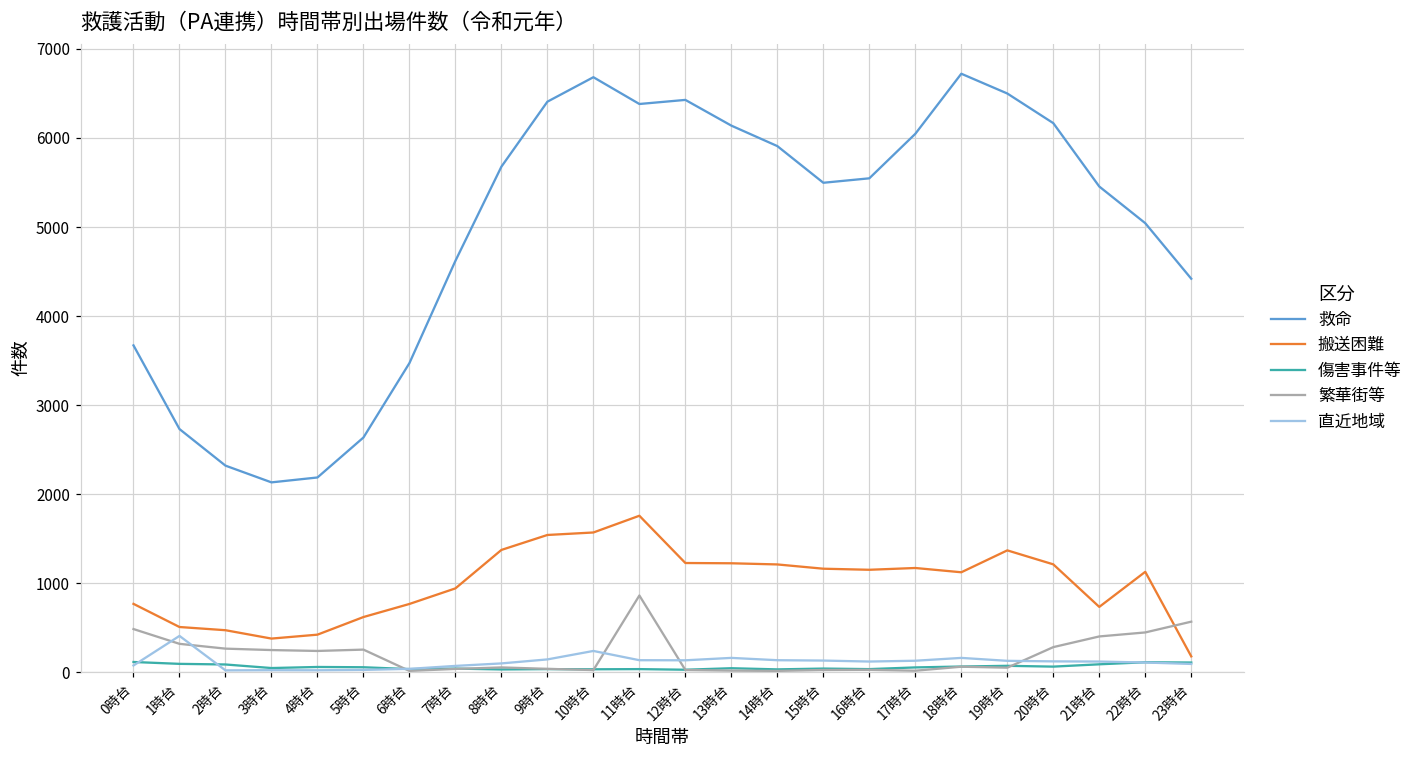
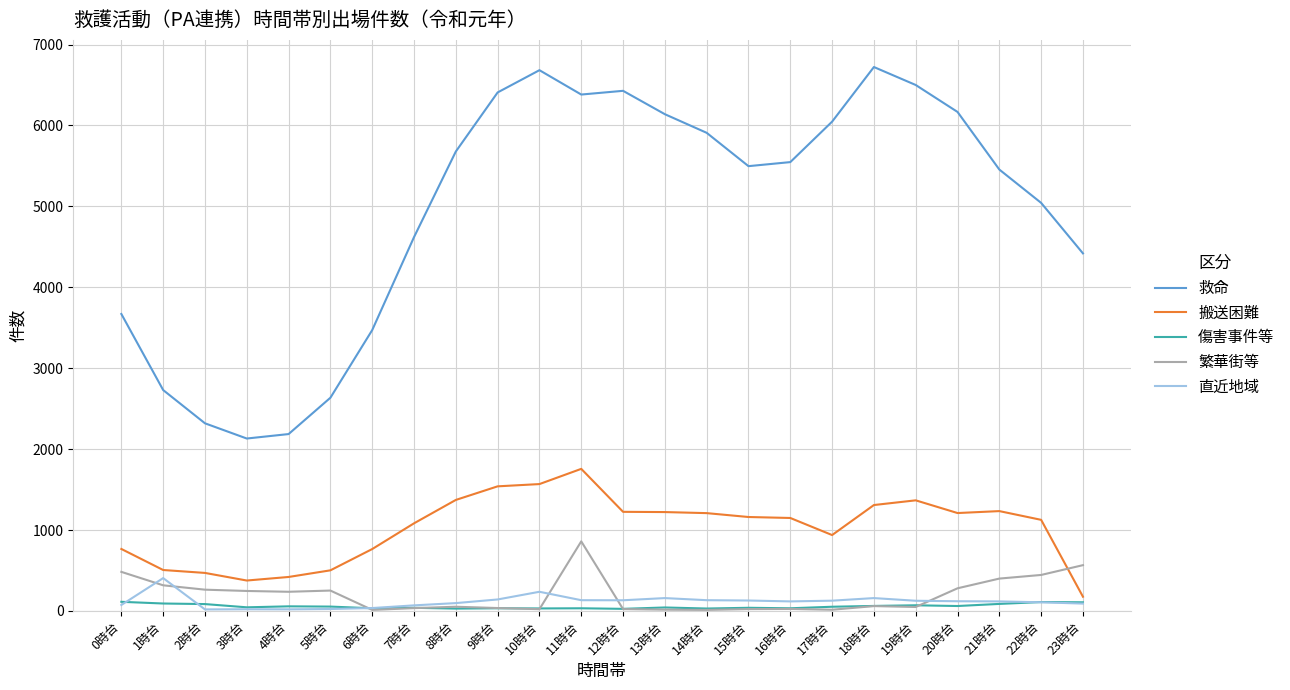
  {
    "搬送困難": {
      "0時台": 800,
      "1時台": 500,
      "2時台": 500,
      "3時台": 400,
      "4時台": 400,
-     "5時台": 600,
+     "5時台": 500,
      "6時台": 800,
-     "7時台": 900,
+     "7時台": 1100,
      "8時台": 1400,
      "9時台": 1500,
      "10時台": 1600,
      "11時台": 1800,
      "12時台": 1200,
      "13時台": 1200,
      "14時台": 1200,
      "15時台": 1200,
      "16時台": 1100,
-     "17時台": 1200,
-     "18時台": 1100,
+     "17時台": 900,
+     "18時台": 1300,
      "19時台": 1400,
      "20時台": 1200,
-     "21時台": 700,
+     "21時台": 1200,
      "22時台": 1100,
      "23時台": 200
    },
    "繁華街等": {
      "0時台": 500,
      "1時台": 300,
      "2時台": 300,
      "3時台": 200,
      "4時台": 200,
      "5時台": 300,
      "11時台": 900,
      "17時台": 0,
      "20時台": 300,
      "21時台": 400,
      "22時台": 400,
      "23時台": 600
    },
    "直近地域": {
      "0時台": 100,
      "1時台": 400,
      "2時台": 0,
      "4時台": 0,
      "8時台": 100,
      "9時台": 100,
      "10時台": 200,
      "11時台": 100,
      "12時台": 100,
      "13時台": 200,
      "14時台": 100,
      "15時台": 100,
      "16時台": 100,
      "17時台": 100,
      "18時台": 200,
      "19時台": 100,
      "20時台": 100
    }
  }
